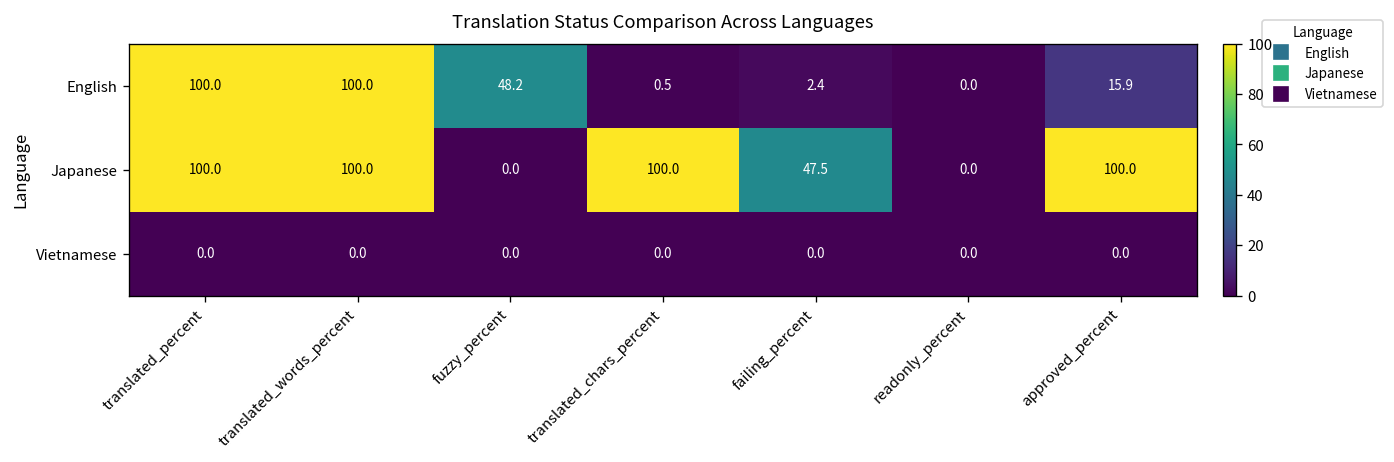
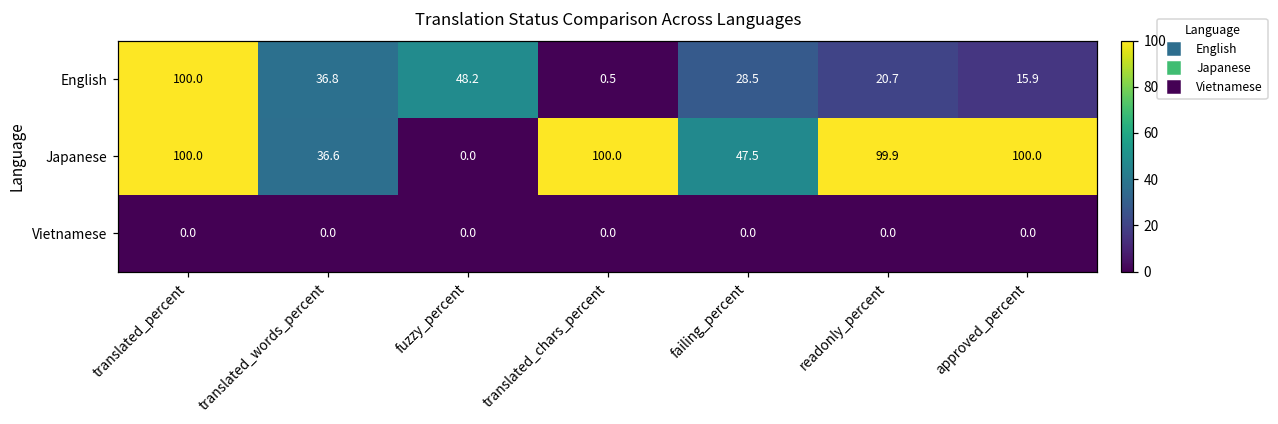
  {
    "English": {
      "translated_percent": 100.0,
-     "translated_words_percent": 100.0,
+     "translated_words_percent": 36.8,
      "fuzzy_percent": 48.2,
      "translated_chars_percent": 0.5,
-     "failing_percent": 2.4,
-     "readonly_percent": 0.0,
+     "failing_percent": 28.5,
+     "readonly_percent": 20.7,
      "approved_percent": 15.9
    },
    "Japanese": {
      "translated_percent": 100.0,
-     "translated_words_percent": 100.0,
+     "translated_words_percent": 36.6,
      "fuzzy_percent": 0.0,
      "translated_chars_percent": 100.0,
      "failing_percent": 47.5,
-     "readonly_percent": 0.0,
+     "readonly_percent": 99.9,
      "approved_percent": 100.0
    },
    "Vietnamese": {
      "translated_percent": 0.0,
      "translated_words_percent": 0.0,
      "fuzzy_percent": 0.0,
      "translated_chars_percent": 0.0,
      "failing_percent": 0.0,
      "readonly_percent": 0.0,
      "approved_percent": 0.0
    }
  }
